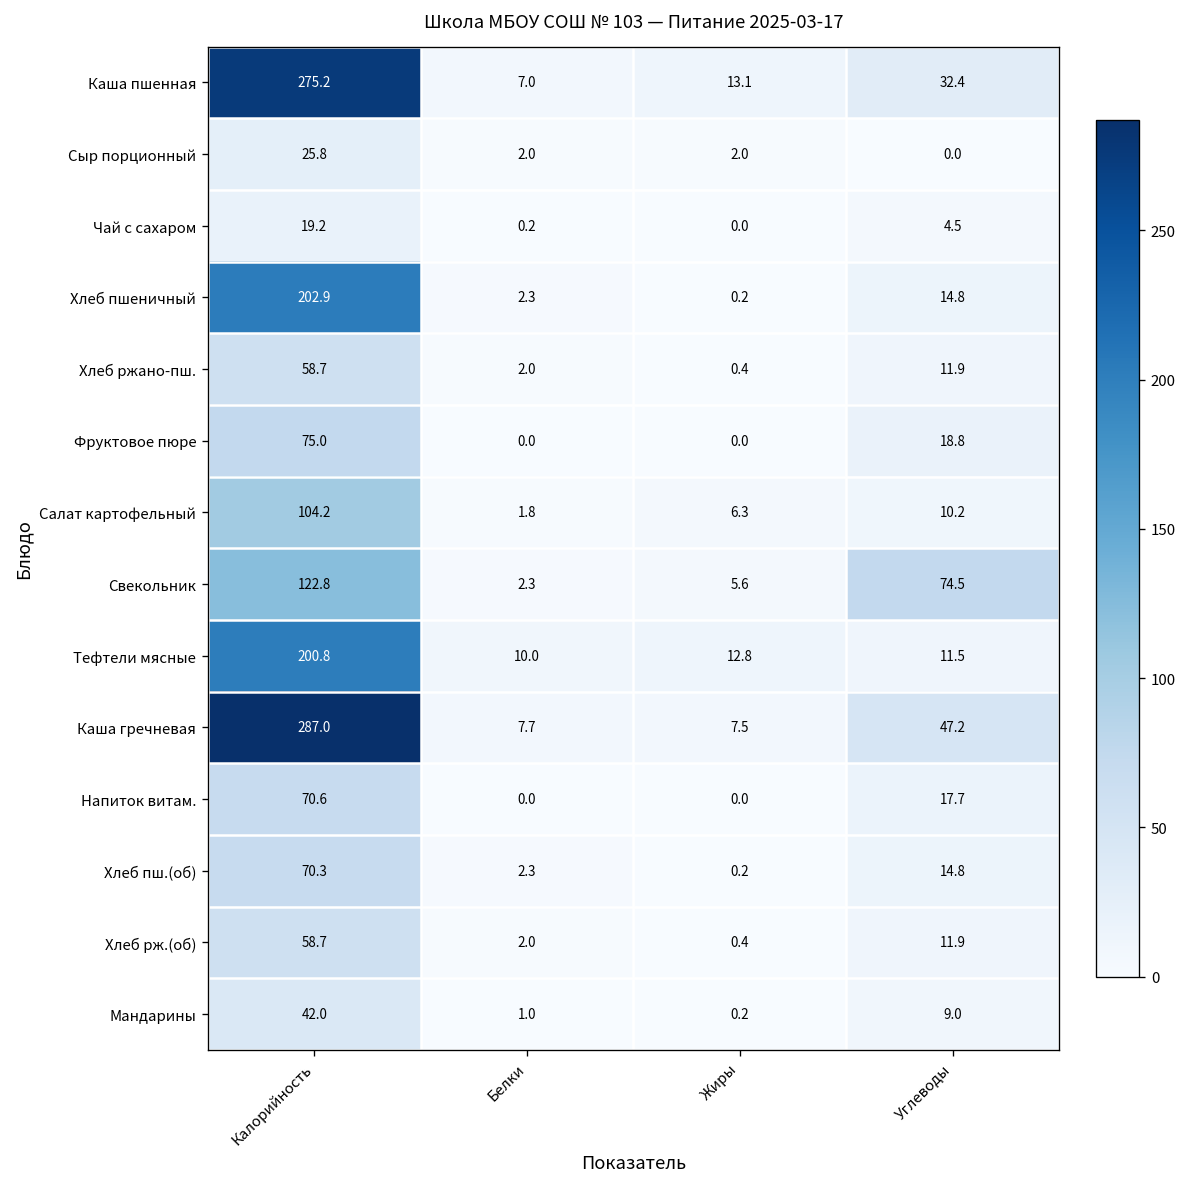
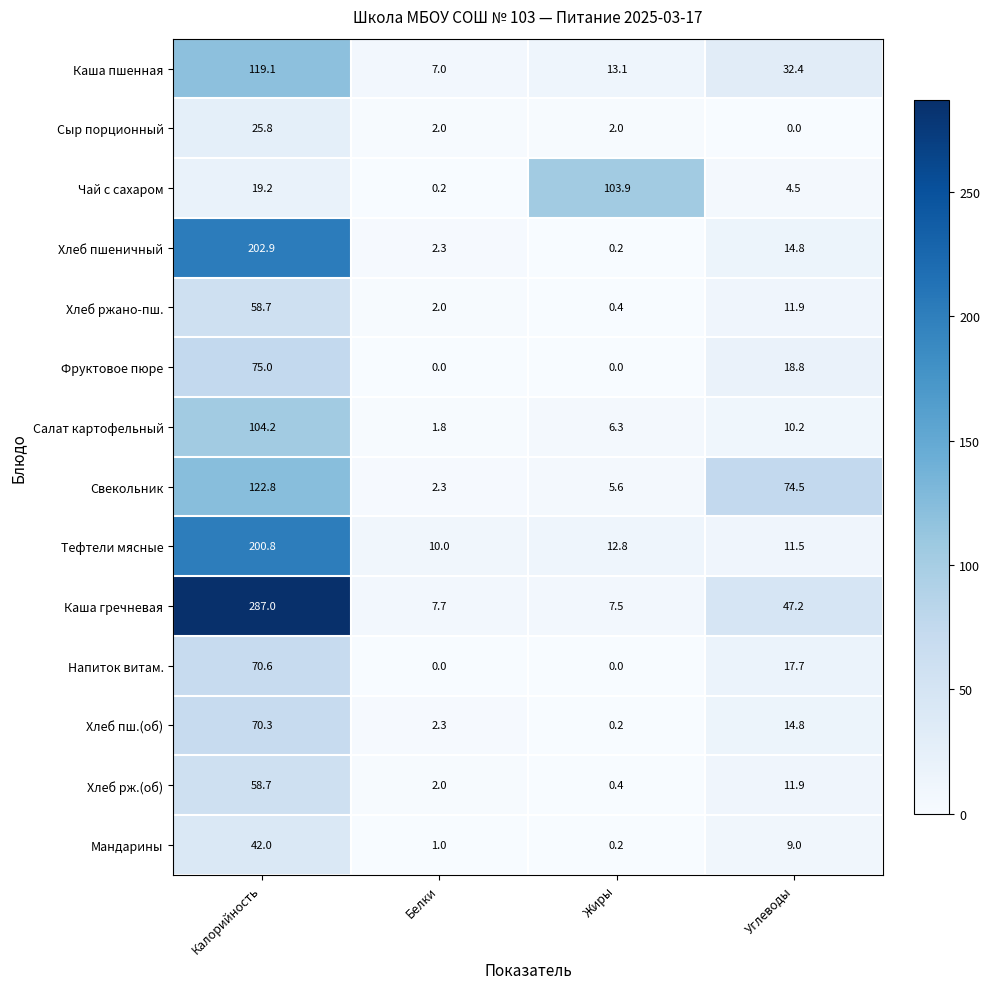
  {
    "Каша пшенная": {
-     "Калорийность": 275.2,
+     "Калорийность": 119.1,
      "Белки": 7.0,
      "Жиры": 13.1,
      "Углеводы": 32.4
    },
    "Сыр порционный": {
      "Калорийность": 25.8,
      "Белки": 2.0,
      "Жиры": 2.0,
      "Углеводы": 0.0
    },
    "Чай с сахаром": {
      "Калорийность": 19.2,
      "Белки": 0.2,
-     "Жиры": 0.0,
+     "Жиры": 103.9,
      "Углеводы": 4.5
    },
    "Хлеб пшеничный": {
      "Калорийность": 202.9,
      "Белки": 2.3,
      "Жиры": 0.2,
      "Углеводы": 14.8
    },
    "Хлеб ржано-пш.": {
      "Калорийность": 58.7,
      "Белки": 2.0,
      "Жиры": 0.4,
      "Углеводы": 11.9
    },
    "Фруктовое пюре": {
      "Калорийность": 75.0,
      "Белки": 0.0,
      "Жиры": 0.0,
      "Углеводы": 18.8
    },
    "Салат картофельный": {
      "Калорийность": 104.2,
      "Белки": 1.8,
      "Жиры": 6.3,
      "Углеводы": 10.2
    },
    "Свекольник": {
      "Калорийность": 122.8,
      "Белки": 2.3,
      "Жиры": 5.6,
      "Углеводы": 74.5
    },
    "Тефтели мясные": {
      "Калорийность": 200.8,
      "Белки": 10.0,
      "Жиры": 12.8,
      "Углеводы": 11.5
    },
    "Каша гречневая": {
      "Калорийность": 287.0,
      "Белки": 7.7,
      "Жиры": 7.5,
      "Углеводы": 47.2
    },
    "Напиток витам.": {
      "Калорийность": 70.6,
      "Белки": 0.0,
      "Жиры": 0.0,
      "Углеводы": 17.7
    },
    "Хлеб пш.(об)": {
      "Калорийность": 70.3,
      "Белки": 2.3,
      "Жиры": 0.2,
      "Углеводы": 14.8
    },
    "Хлеб рж.(об)": {
      "Калорийность": 58.7,
      "Белки": 2.0,
      "Жиры": 0.4,
      "Углеводы": 11.9
    },
    "Мандарины": {
      "Калорийность": 42.0,
      "Белки": 1.0,
      "Жиры": 0.2,
      "Углеводы": 9.0
    }
  }
